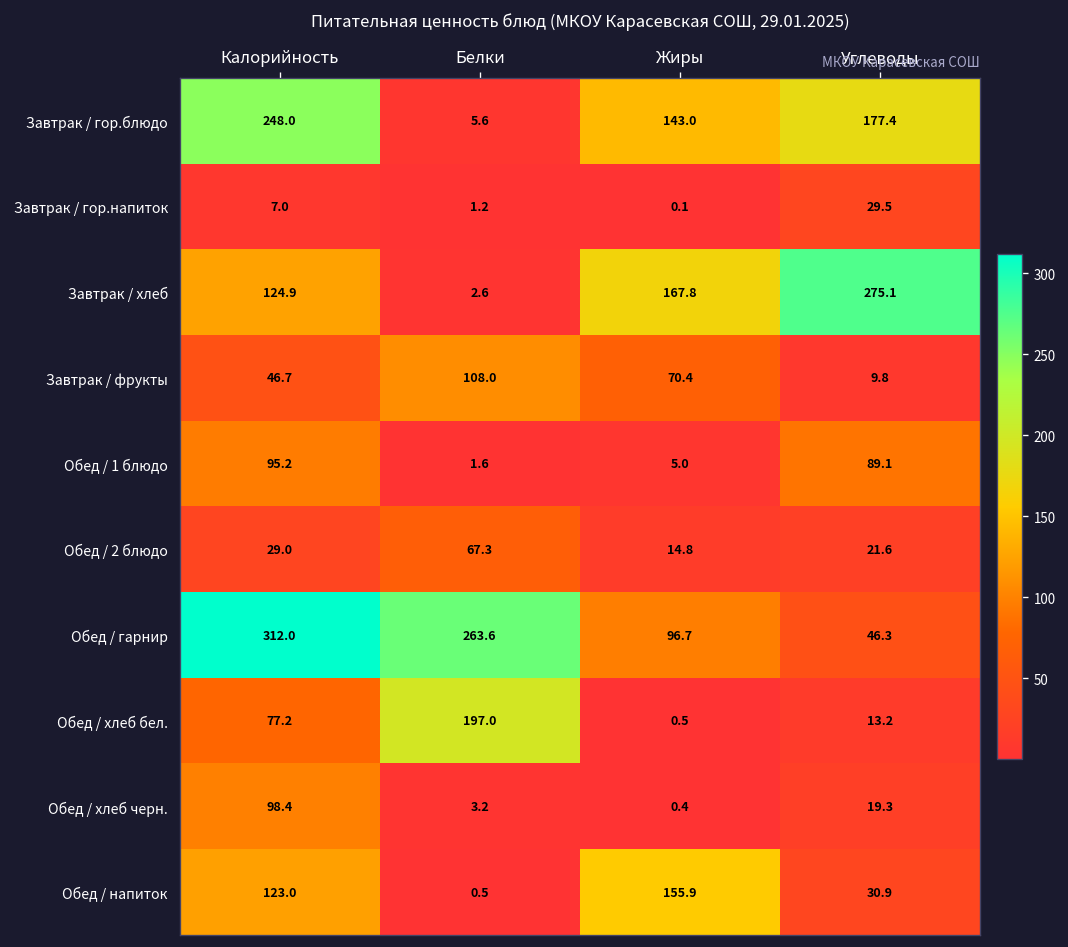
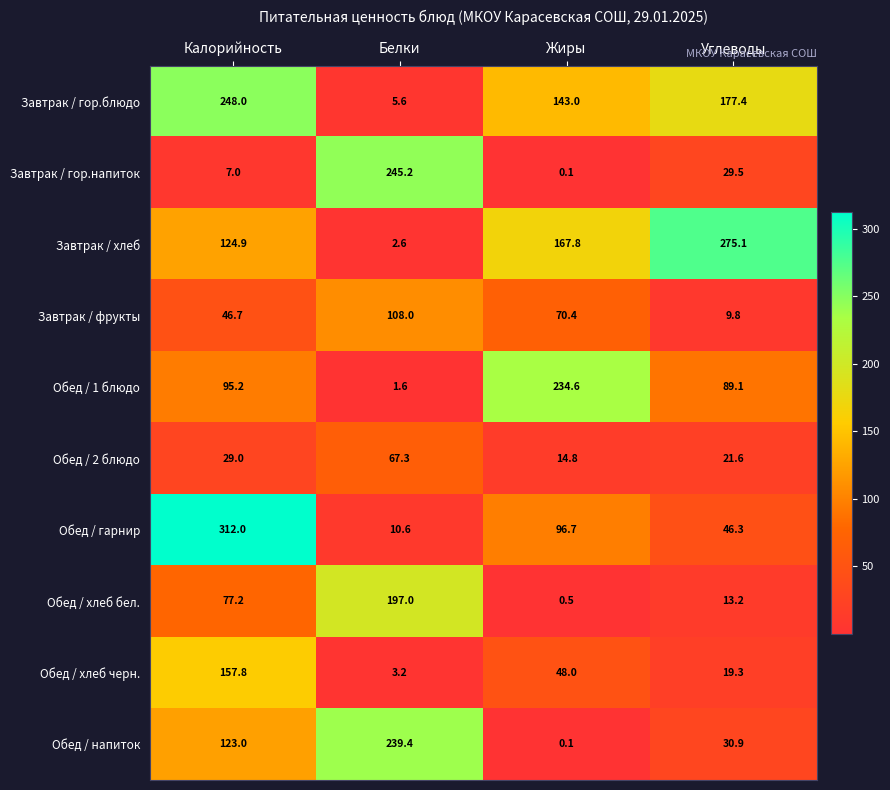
  {
    "Завтрак / гор.блюдо": {
      "Калорийность": 248.0,
      "Белки": 5.6,
      "Жиры": 143.0,
      "Углеводы": 177.4
    },
    "Завтрак / гор.напиток": {
      "Калорийность": 7.0,
-     "Белки": 1.2,
+     "Белки": 245.2,
      "Жиры": 0.1,
      "Углеводы": 29.5
    },
    "Завтрак / хлеб": {
      "Калорийность": 124.9,
      "Белки": 2.6,
      "Жиры": 167.8,
      "Углеводы": 275.1
    },
    "Завтрак / фрукты": {
      "Калорийность": 46.7,
      "Белки": 108.0,
      "Жиры": 70.4,
      "Углеводы": 9.8
    },
    "Обед / 1 блюдо": {
      "Калорийность": 95.2,
      "Белки": 1.6,
-     "Жиры": 5.0,
+     "Жиры": 234.6,
      "Углеводы": 89.1
    },
    "Обед / 2 блюдо": {
      "Калорийность": 29.0,
      "Белки": 67.3,
      "Жиры": 14.8,
      "Углеводы": 21.6
    },
    "Обед / гарнир": {
      "Калорийность": 312.0,
-     "Белки": 263.6,
+     "Белки": 10.6,
      "Жиры": 96.7,
      "Углеводы": 46.3
    },
    "Обед / хлеб бел.": {
      "Калорийность": 77.2,
      "Белки": 197.0,
      "Жиры": 0.5,
      "Углеводы": 13.2
    },
    "Обед / хлеб черн.": {
-     "Калорийность": 98.4,
+     "Калорийность": 157.8,
      "Белки": 3.2,
-     "Жиры": 0.4,
+     "Жиры": 48.0,
      "Углеводы": 19.3
    },
    "Обед / напиток": {
      "Калорийность": 123.0,
-     "Белки": 0.5,
-     "Жиры": 155.9,
+     "Белки": 239.4,
+     "Жиры": 0.1,
      "Углеводы": 30.9
    }
  }
